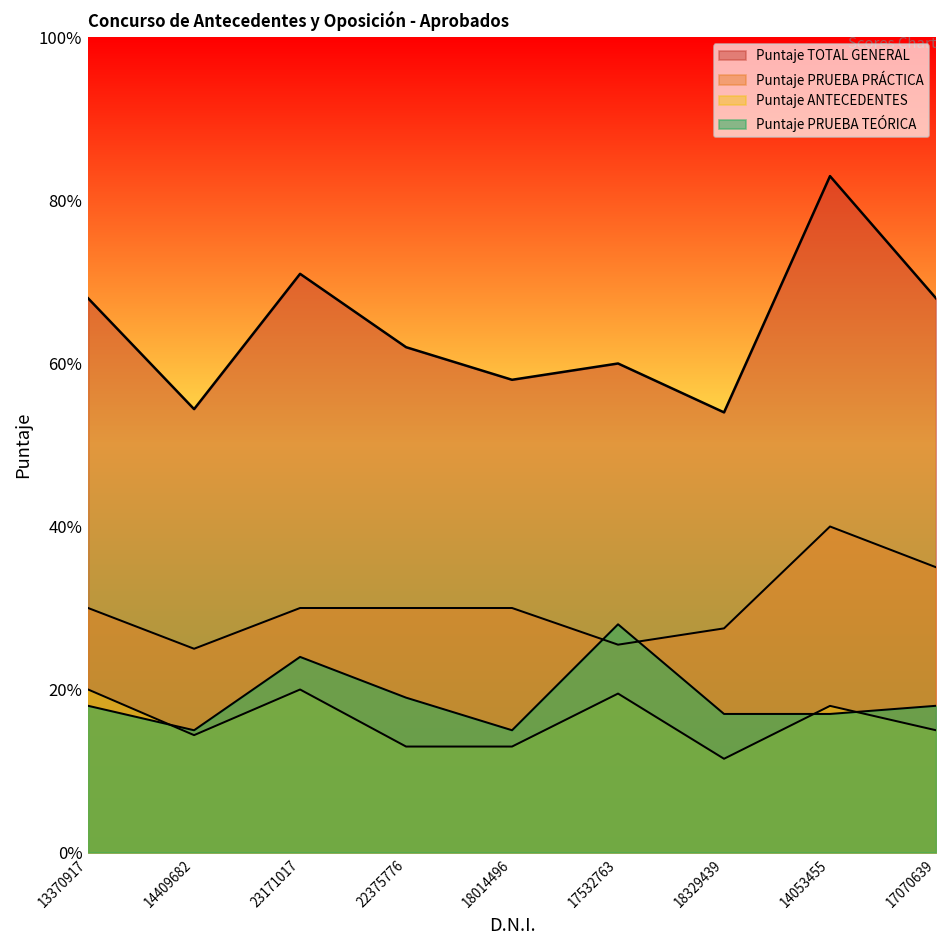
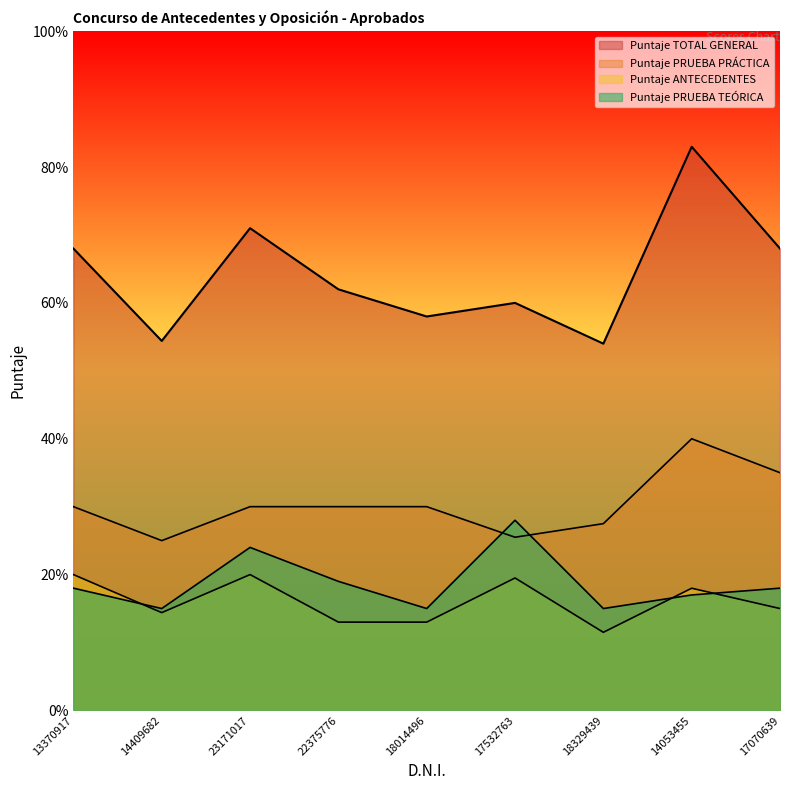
  {
    "Puntaje PRUEBA TEÓRICA": {
      "13370917": "18%",
      "14409682": "15%",
      "23171017": "24%",
      "22375776": "19%",
      "18014496": "15%",
      "17532763": "28%",
-     "18329439": "17%",
+     "18329439": "15%",
      "14053455": "17%",
      "17070639": "18%"
    }
  }
